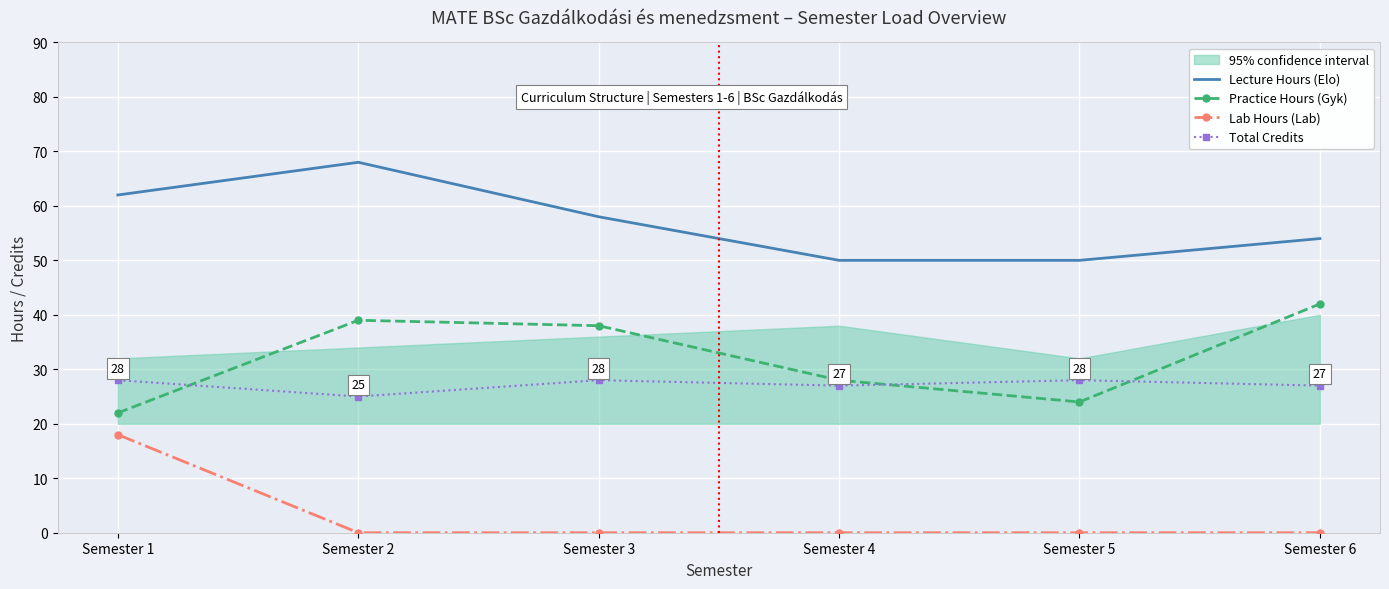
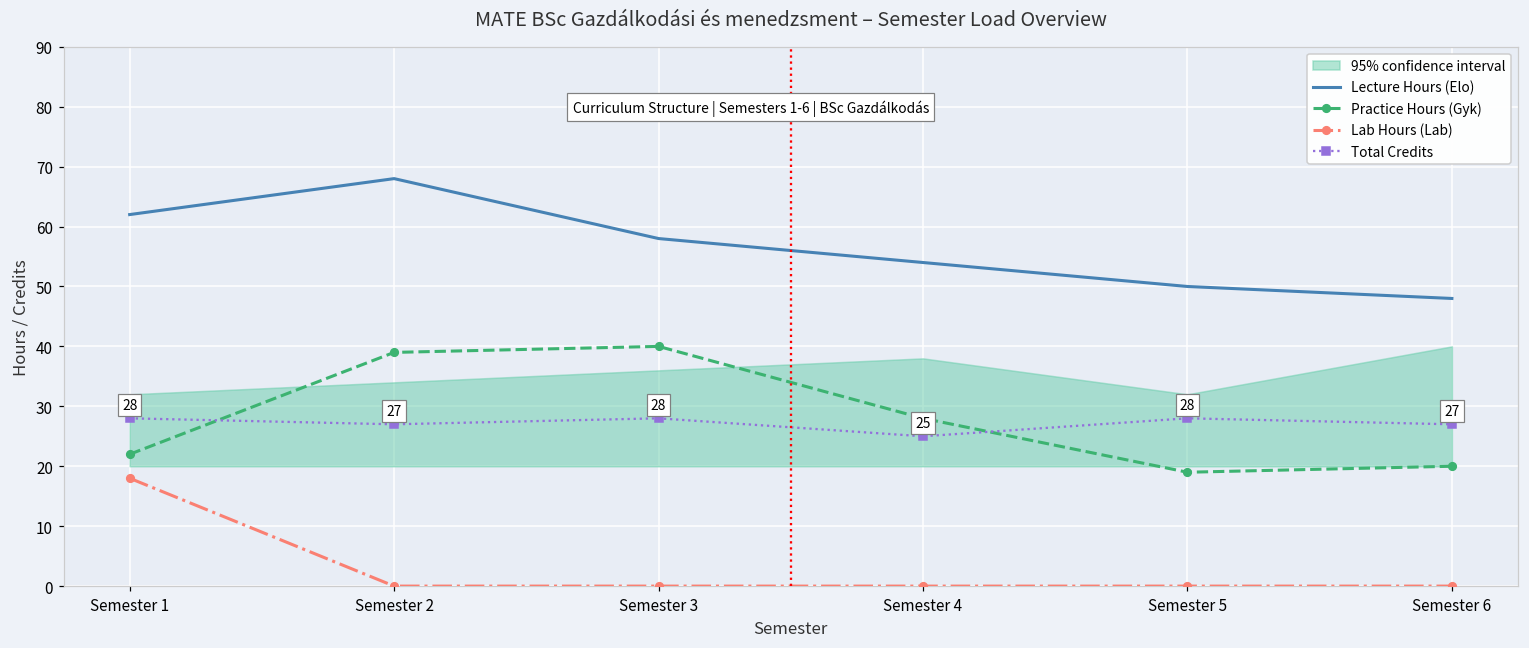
  {
    "Lecture Hours (Elo)": {
      "Semester 1": 62,
      "Semester 2": 68,
      "Semester 3": 58,
-     "Semester 4": 50,
+     "Semester 4": 54,
      "Semester 5": 50,
-     "Semester 6": 54
+     "Semester 6": 48
    },
    "95% confidence interval": {
      "Semester 2": 34,
      "Semester 3": 36,
      "Semester 4": 38,
      "Semester 6": 40
    },
    "Practice Hours (Gyk)": {
      "Semester 1": 22,
      "Semester 2": 39,
-     "Semester 3": 38,
-     "Semester 5": 24,
-     "Semester 6": 42
+     "Semester 3": 40,
+     "Semester 5": 19,
+     "Semester 6": 20
    },
    "Lab Hours (Lab)": {
      "Semester 1": 18,
      "Semester 2": 0,
      "Semester 3": 0,
      "Semester 4": 0,
      "Semester 5": 0,
      "Semester 6": 0
    },
    "Total Credits": {
-     "Semester 2": 25,
-     "Semester 4": 27
+     "Semester 2": 27,
+     "Semester 4": 25
    }
  }
